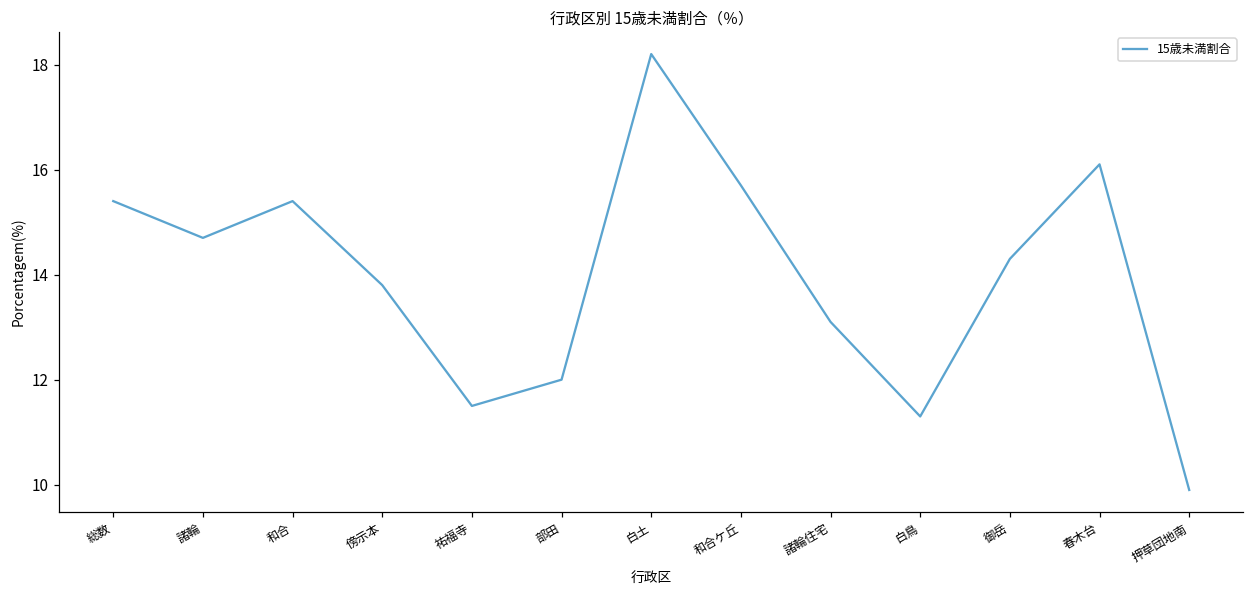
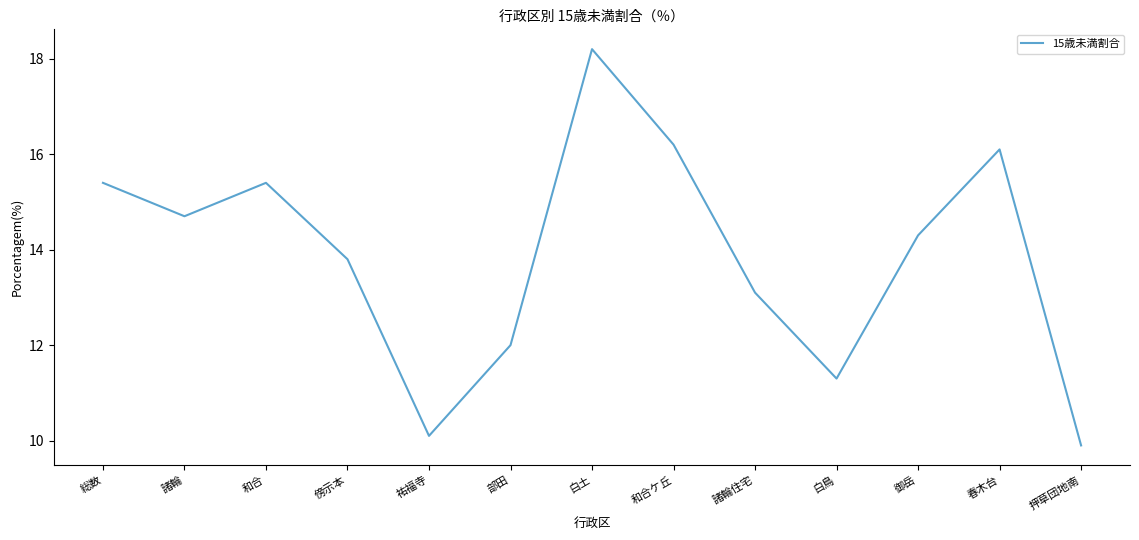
  {
    "総数": 15.4,
    "諸輪": 14.7,
    "和合": 15.4,
    "傍示本": 13.8,
-   "祐福寺": 11.5,
+   "祐福寺": 10.1,
    "部田": 12.0,
    "白土": 18.2,
-   "和合ケ丘": 15.7,
+   "和合ケ丘": 16.2,
    "諸輪住宅": 13.1,
    "白鳥": 11.3,
    "御岳": 14.3,
    "春木台": 16.1,
    "押草団地南": 9.9
  }
